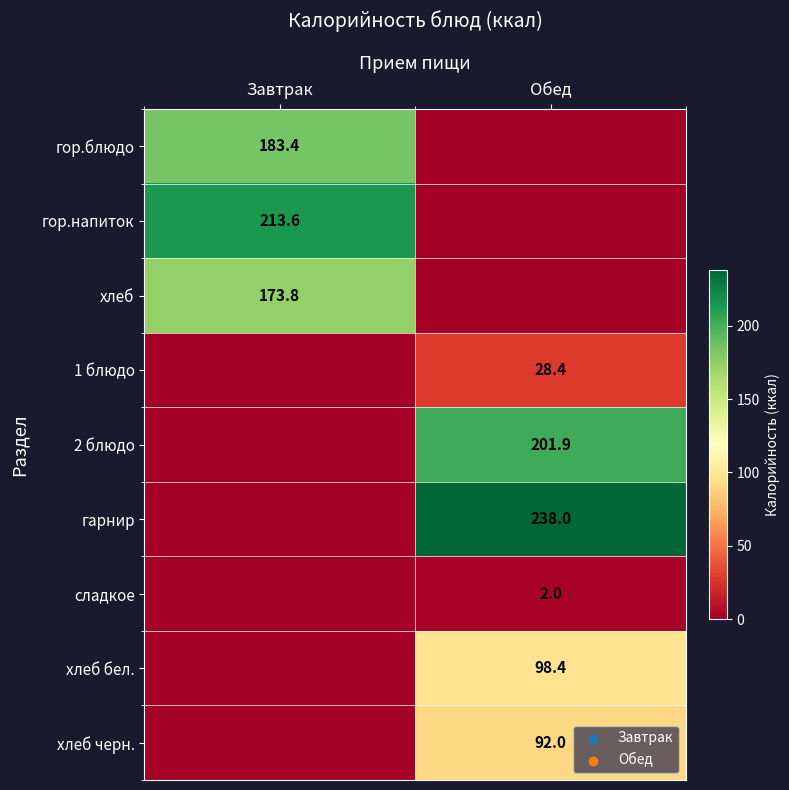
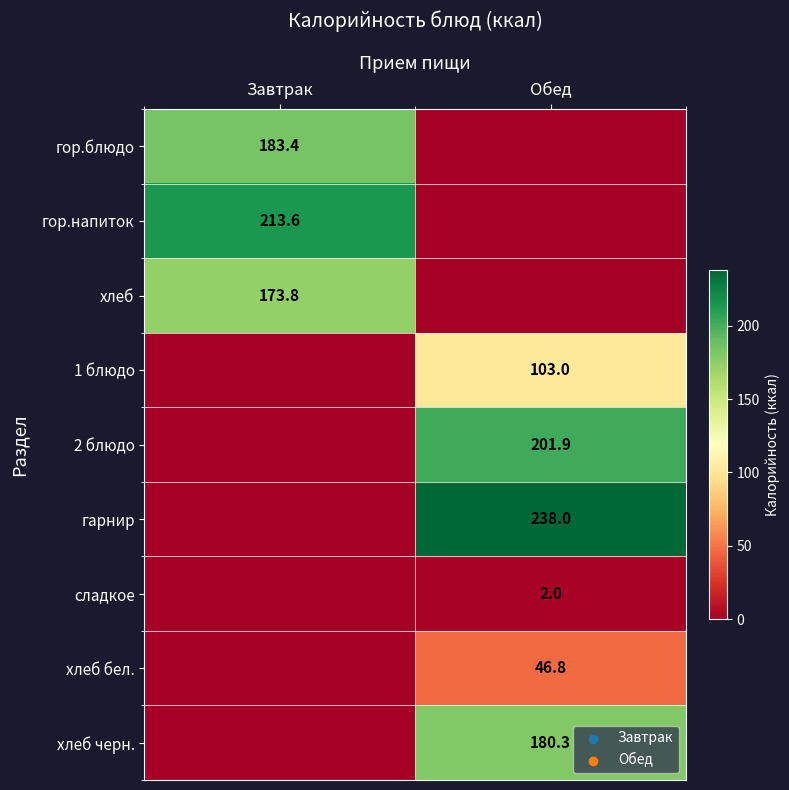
  {
    "гор.блюдо": {
      "Завтрак": 183.4
    },
    "гор.напиток": {
      "Завтрак": 213.6
    },
    "хлеб": {
      "Завтрак": 173.8
    },
    "1 блюдо": {
-     "Обед": 28.4
+     "Обед": 103.0
    },
    "2 блюдо": {
      "Обед": 201.9
    },
    "гарнир": {
      "Обед": 238.0
    },
    "сладкое": {
      "Обед": 2.0
    },
    "хлеб бел.": {
-     "Обед": 98.4
+     "Обед": 46.8
    },
    "хлеб черн.": {
-     "Обед": 92.0
+     "Обед": 180.3
    }
  }
